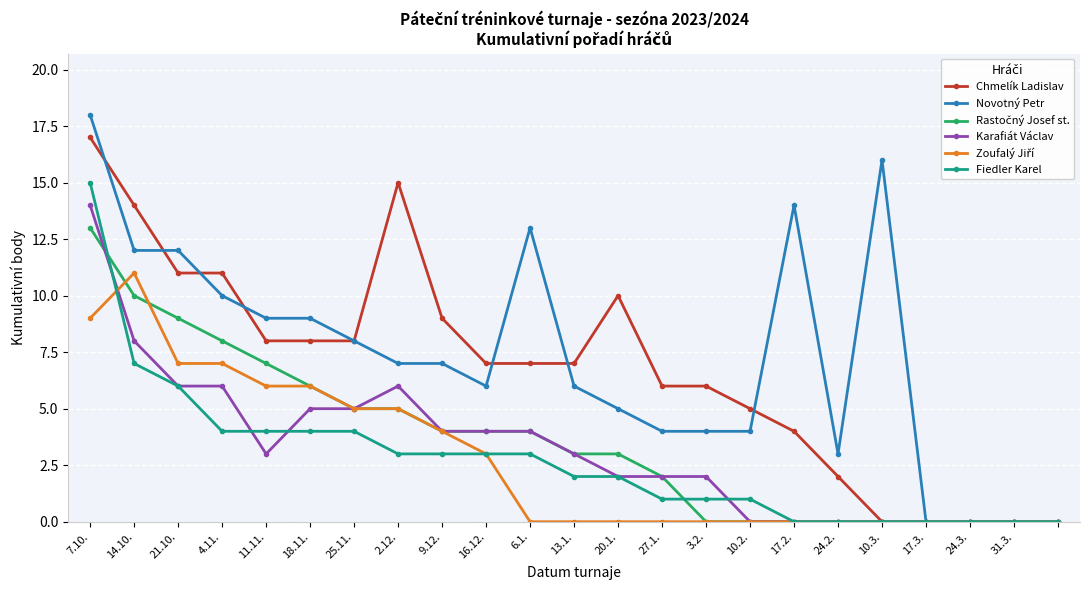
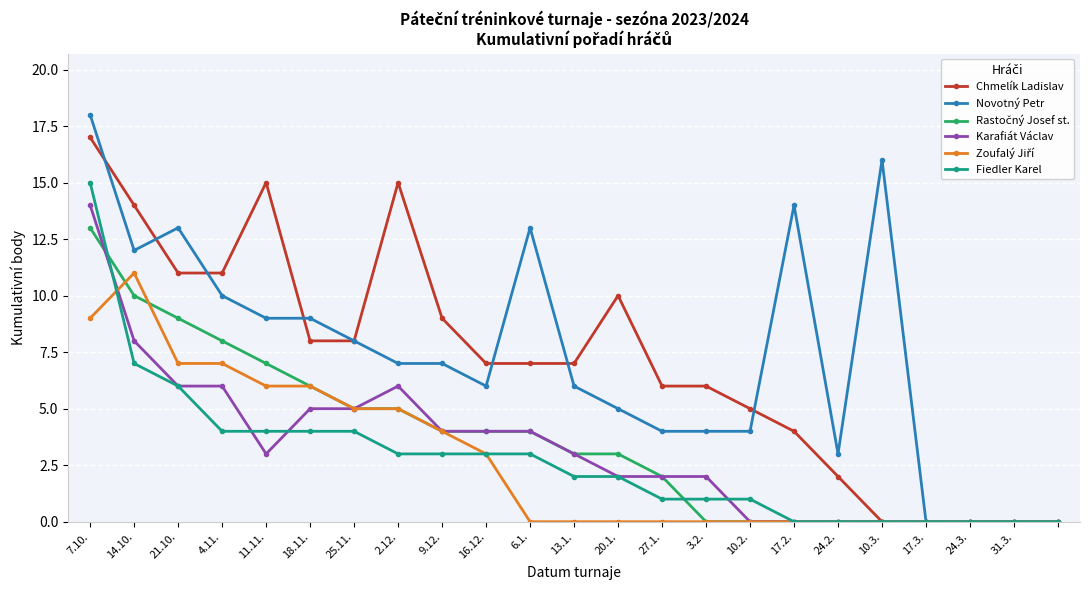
  {
    "Chmelík Ladislav": {
      "7.10.": 17,
      "14.10.": 14,
      "21.10.": 11,
      "4.11.": 11,
-     "11.11.": 8,
+     "11.11.": 15,
      "18.11.": 8,
      "2.12.": 15,
      "9.12.": 9,
      "16.12.": 7,
      "6.1.": 7,
      "13.1.": 7,
      "20.1.": 10,
      "27.1.": 6,
      "3.2.": 6,
      "10.2.": 5,
      "17.2.": 4,
      "24.2.": 2
    },
    "Novotný Petr": {
      "7.10.": 18,
      "14.10.": 12,
-     "21.10.": 12,
+     "21.10.": 13,
      "4.11.": 10,
      "11.11.": 9,
      "18.11.": 9,
      "2.12.": 7,
      "9.12.": 7,
      "16.12.": 6,
      "6.1.": 13,
      "13.1.": 6,
      "20.1.": 5,
      "27.1.": 4,
      "3.2.": 4,
      "10.2.": 4,
      "17.2.": 14,
      "24.2.": 3,
      "10.3.": 16
    },
    "Karafiát Václav": {
      "7.10.": 14,
      "14.10.": 8,
      "4.11.": 6,
      "11.11.": 3,
      "18.11.": 5,
      "2.12.": 6,
      "3.2.": 2
    },
    "Zoufalý Jiří": {
      "7.10.": 9,
      "14.10.": 11,
      "21.10.": 7,
      "4.11.": 7,
      "11.11.": 6,
      "6.1.": 0,
      "13.1.": 0,
      "20.1.": 0,
      "27.1.": 0
    }
  }
